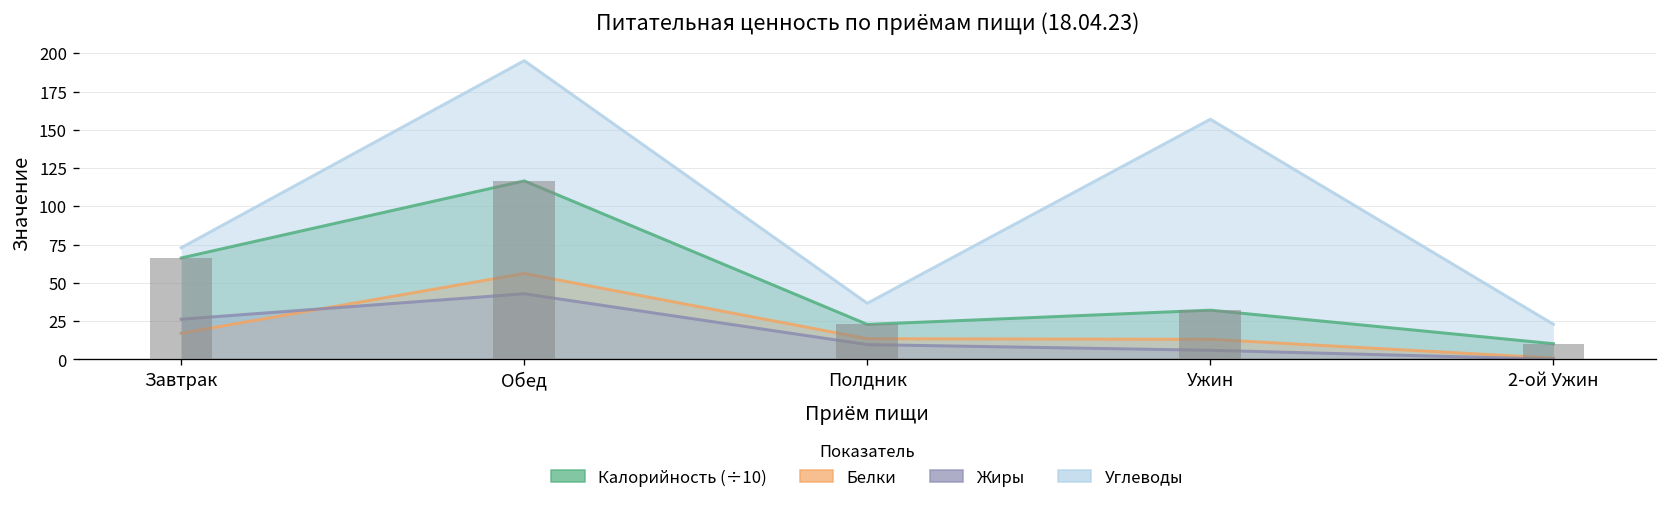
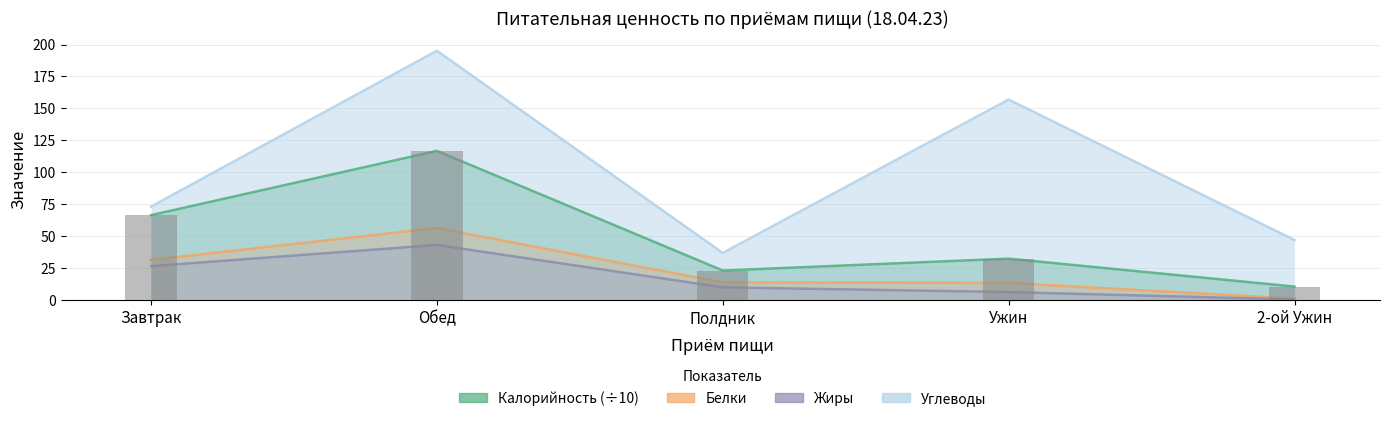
  {
    "Белки": {
-     "Завтрак": 17,
+     "Завтрак": 31,
      "Обед": 56,
      "Полдник": 14,
      "Ужин": 13
    },
    "Углеводы": {
      "Завтрак": 73,
      "Обед": 195,
      "Полдник": 37,
      "Ужин": 157,
-     "2-ой Ужин": 23
+     "2-ой Ужин": 47
    }
  }
